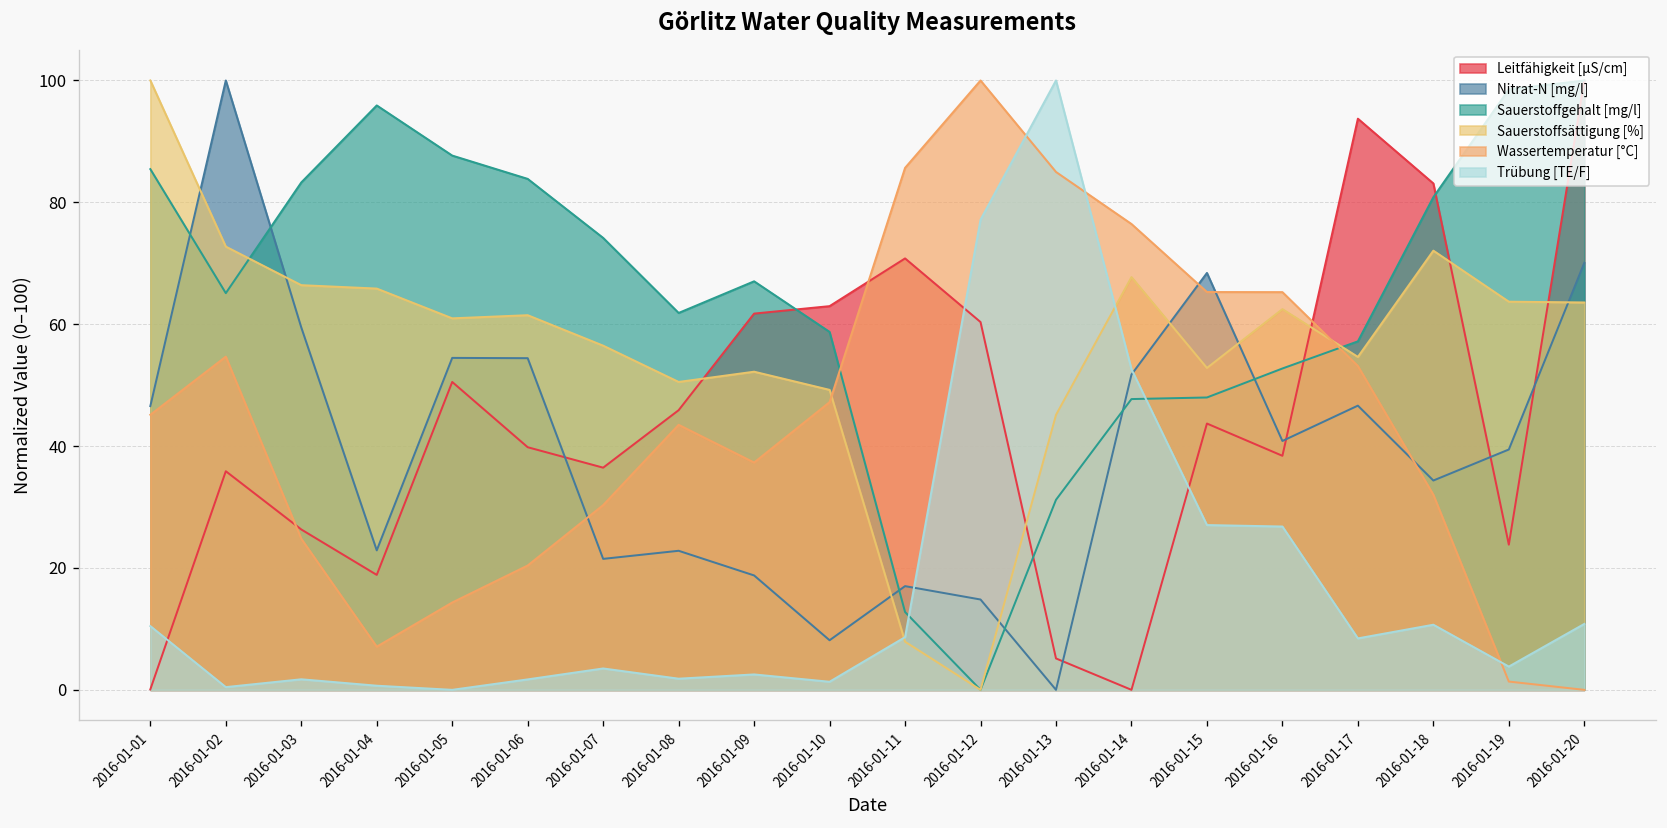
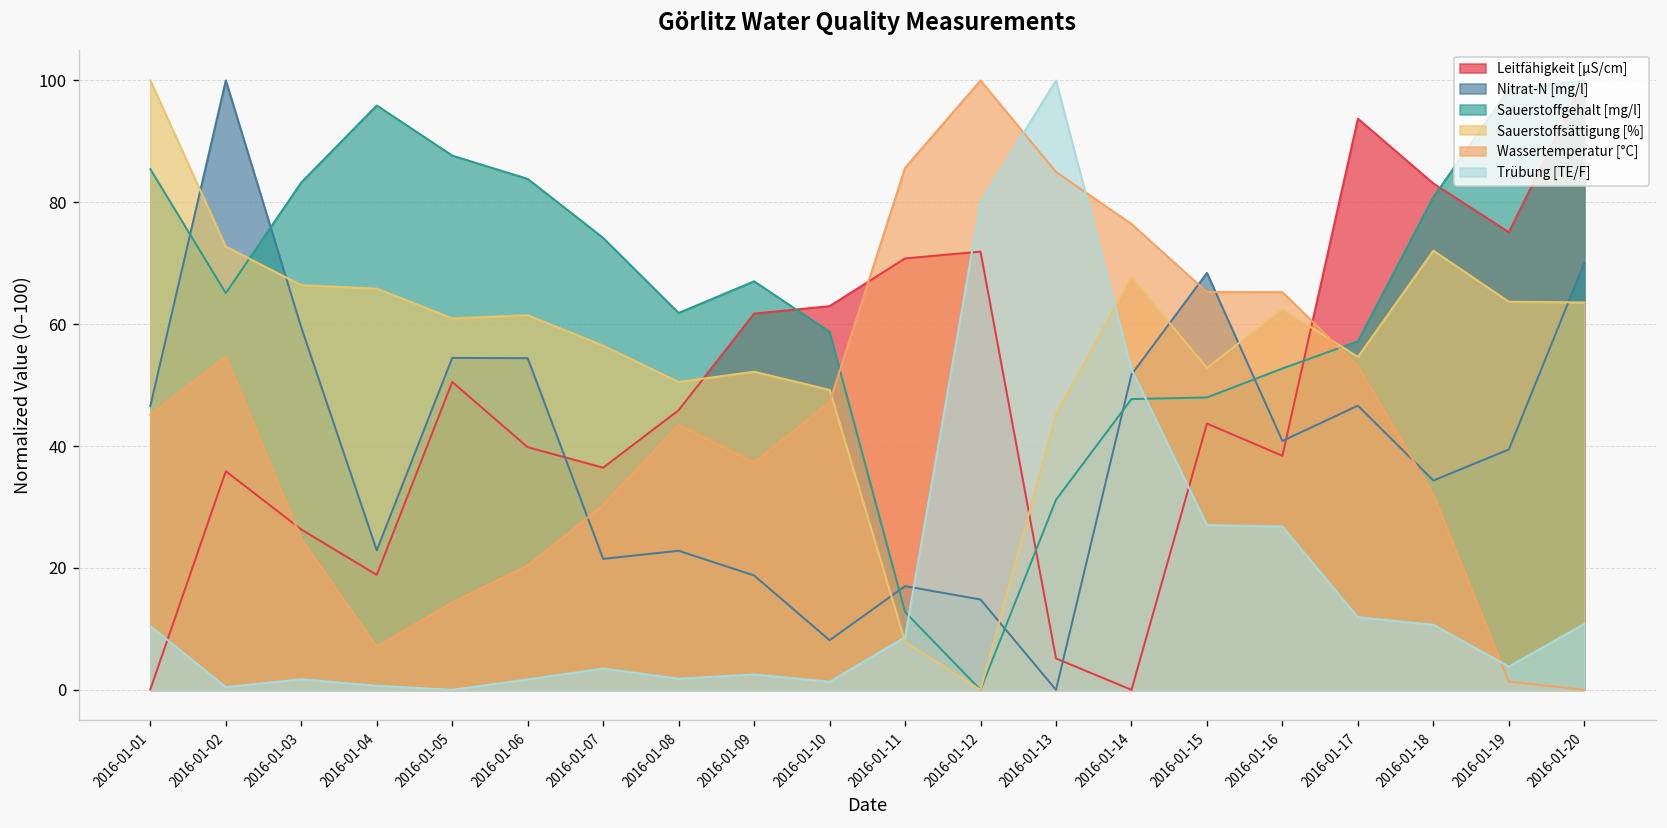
  {
    "Leitfähigkeit [µS/cm]": {
      "2016-01-01": 0,
      "2016-01-02": 36,
      "2016-01-03": 26,
      "2016-01-04": 19,
      "2016-01-05": 51,
      "2016-01-06": 40,
      "2016-01-07": 36,
      "2016-01-08": 46,
      "2016-01-09": 62,
      "2016-01-10": 63,
      "2016-01-11": 71,
-     "2016-01-12": 60,
+     "2016-01-12": 72,
      "2016-01-13": 5,
      "2016-01-14": 0,
      "2016-01-15": 44,
      "2016-01-16": 38,
      "2016-01-17": 94,
      "2016-01-18": 83,
-     "2016-01-19": 24
+     "2016-01-19": 75
    },
    "Trübung [TE/F]": {
      "2016-01-01": 10,
      "2016-01-02": 0,
      "2016-01-03": 2,
      "2016-01-04": 1,
      "2016-01-05": 0,
      "2016-01-06": 2,
      "2016-01-07": 4,
      "2016-01-08": 2,
      "2016-01-09": 3,
      "2016-01-10": 1,
      "2016-01-11": 9,
-     "2016-01-12": 77,
+     "2016-01-12": 80,
      "2016-01-13": 100,
      "2016-01-14": 53,
      "2016-01-15": 27,
      "2016-01-16": 27,
-     "2016-01-17": 8,
+     "2016-01-17": 12,
      "2016-01-18": 11,
      "2016-01-19": 4,
      "2016-01-20": 11
    }
  }
